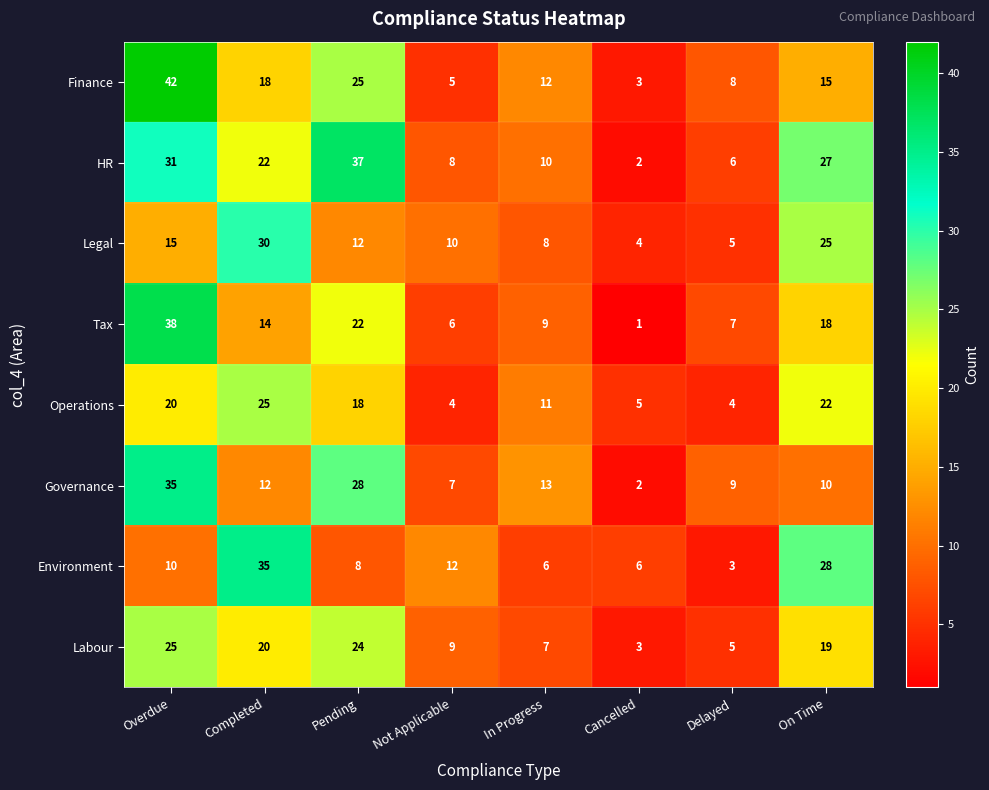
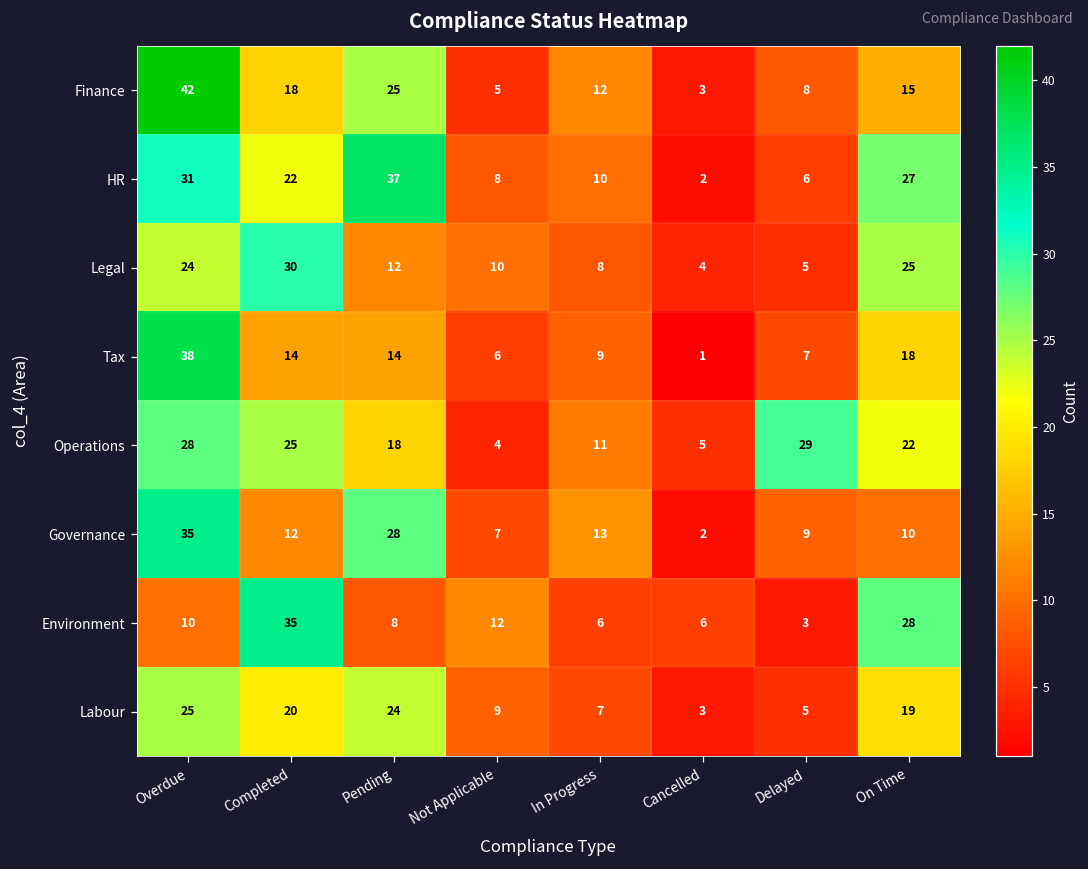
  {
    "Finance": {
      "Overdue": 42,
      "Completed": 18,
      "Pending": 25,
      "Not Applicable": 5,
      "In Progress": 12,
      "Cancelled": 3,
      "Delayed": 8,
      "On Time": 15
    },
    "HR": {
      "Overdue": 31,
      "Completed": 22,
      "Pending": 37,
      "Not Applicable": 8,
      "In Progress": 10,
      "Cancelled": 2,
      "Delayed": 6,
      "On Time": 27
    },
    "Legal": {
-     "Overdue": 15,
+     "Overdue": 24,
      "Completed": 30,
      "Pending": 12,
      "Not Applicable": 10,
      "In Progress": 8,
      "Cancelled": 4,
      "Delayed": 5,
      "On Time": 25
    },
    "Tax": {
      "Overdue": 38,
      "Completed": 14,
-     "Pending": 22,
+     "Pending": 14,
      "Not Applicable": 6,
      "In Progress": 9,
      "Cancelled": 1,
      "Delayed": 7,
      "On Time": 18
    },
    "Operations": {
-     "Overdue": 20,
+     "Overdue": 28,
      "Completed": 25,
      "Pending": 18,
      "Not Applicable": 4,
      "In Progress": 11,
      "Cancelled": 5,
-     "Delayed": 4,
+     "Delayed": 29,
      "On Time": 22
    },
    "Governance": {
      "Overdue": 35,
      "Completed": 12,
      "Pending": 28,
      "Not Applicable": 7,
      "In Progress": 13,
      "Cancelled": 2,
      "Delayed": 9,
      "On Time": 10
    },
    "Environment": {
      "Overdue": 10,
      "Completed": 35,
      "Pending": 8,
      "Not Applicable": 12,
      "In Progress": 6,
      "Cancelled": 6,
      "Delayed": 3,
      "On Time": 28
    },
    "Labour": {
      "Overdue": 25,
      "Completed": 20,
      "Pending": 24,
      "Not Applicable": 9,
      "In Progress": 7,
      "Cancelled": 3,
      "Delayed": 5,
      "On Time": 19
    }
  }
